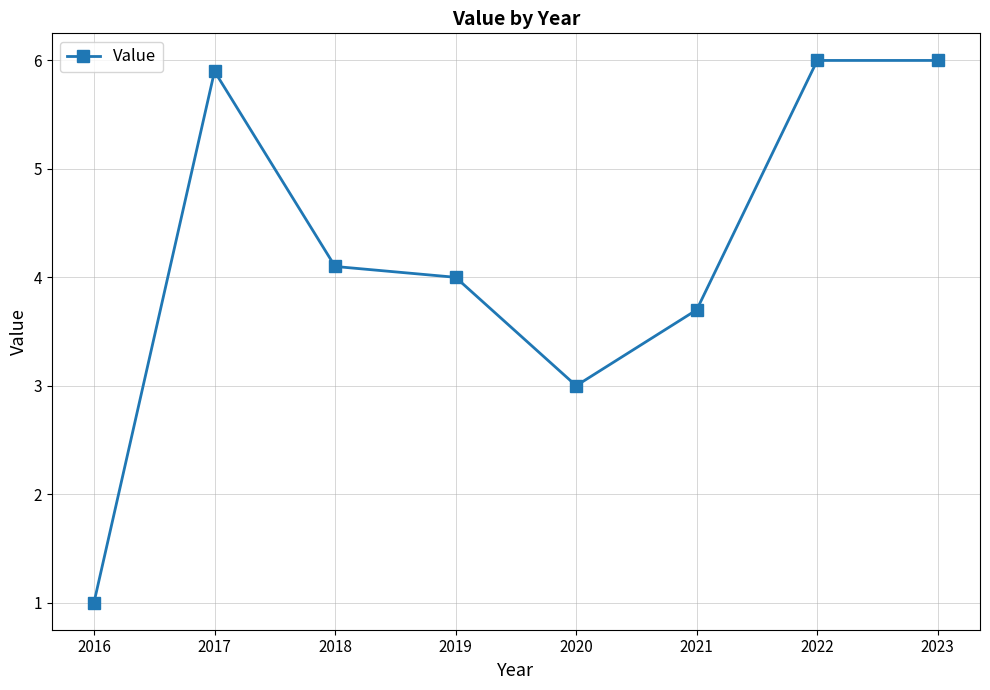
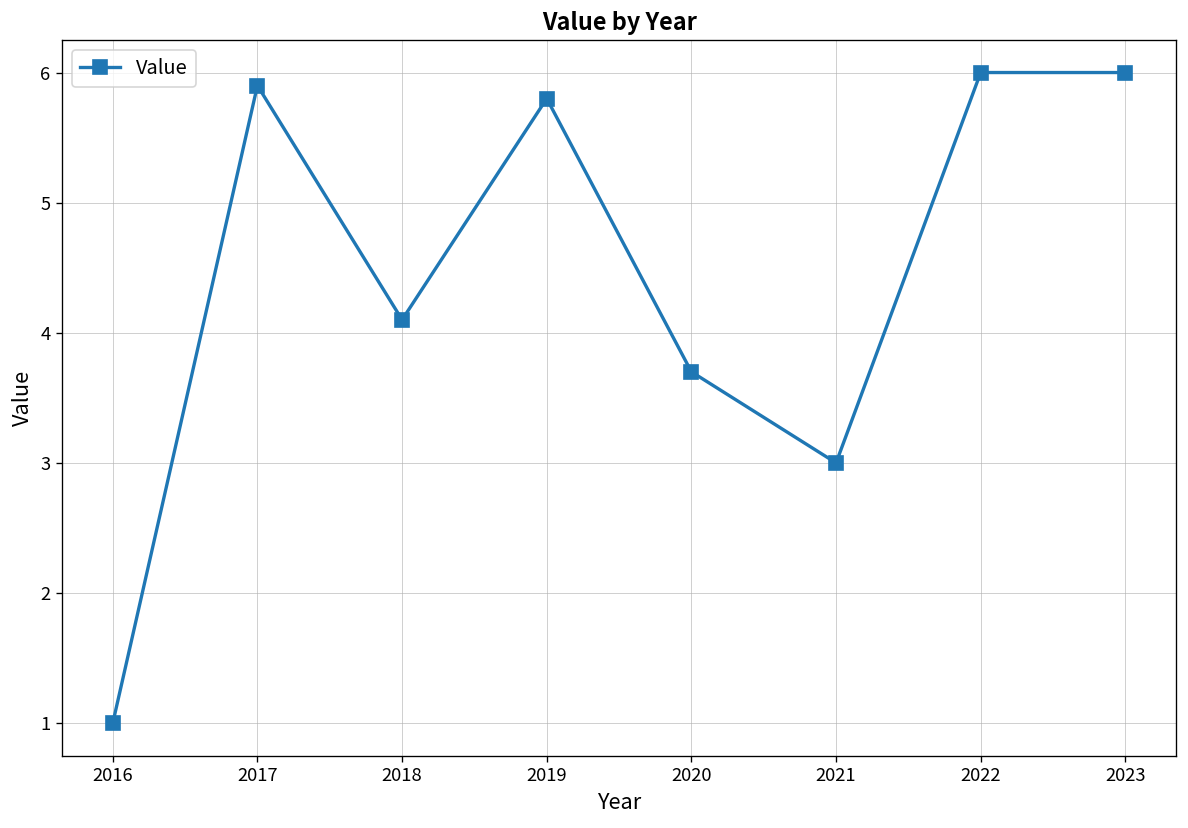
  {
    "2016": 1.0,
    "2017": 5.9,
    "2018": 4.1,
-   "2019": 4.0,
-   "2020": 3.0,
-   "2021": 3.7,
+   "2019": 5.8,
+   "2020": 3.7,
+   "2021": 3.0,
    "2022": 6.0,
    "2023": 6.0
  }
